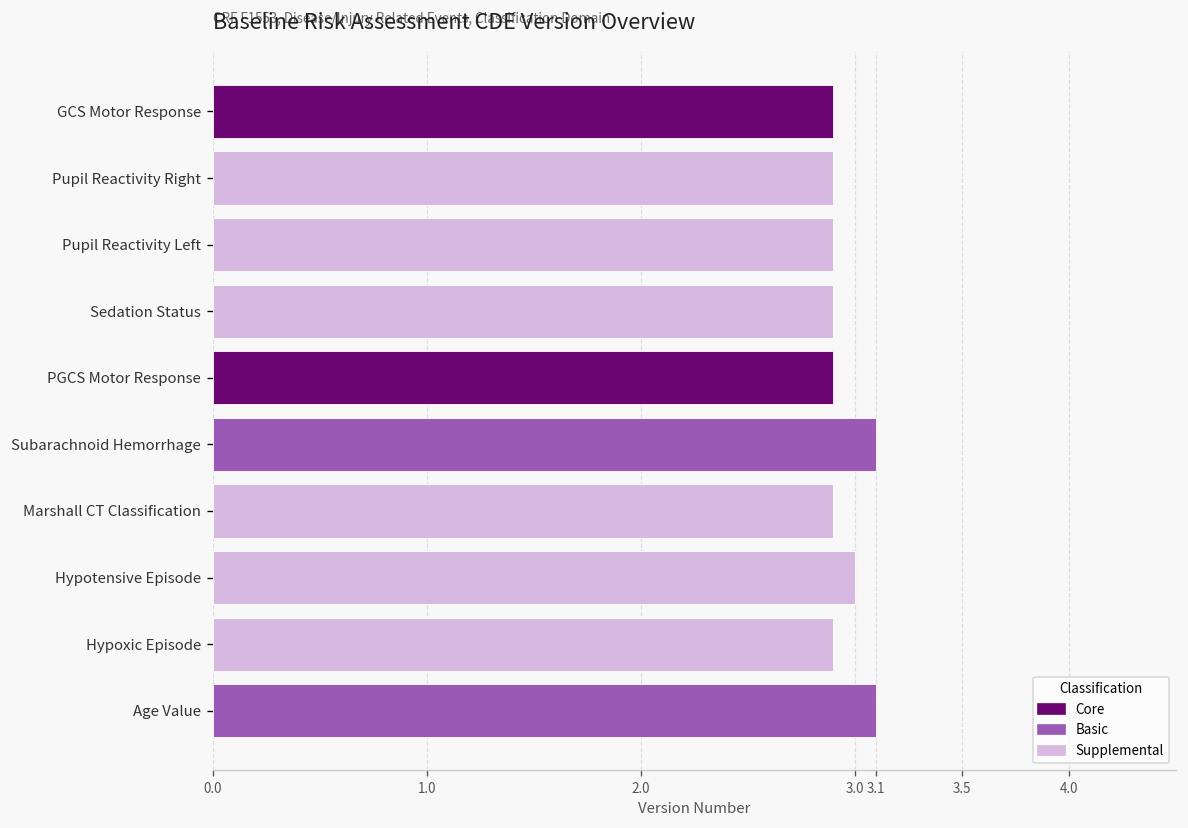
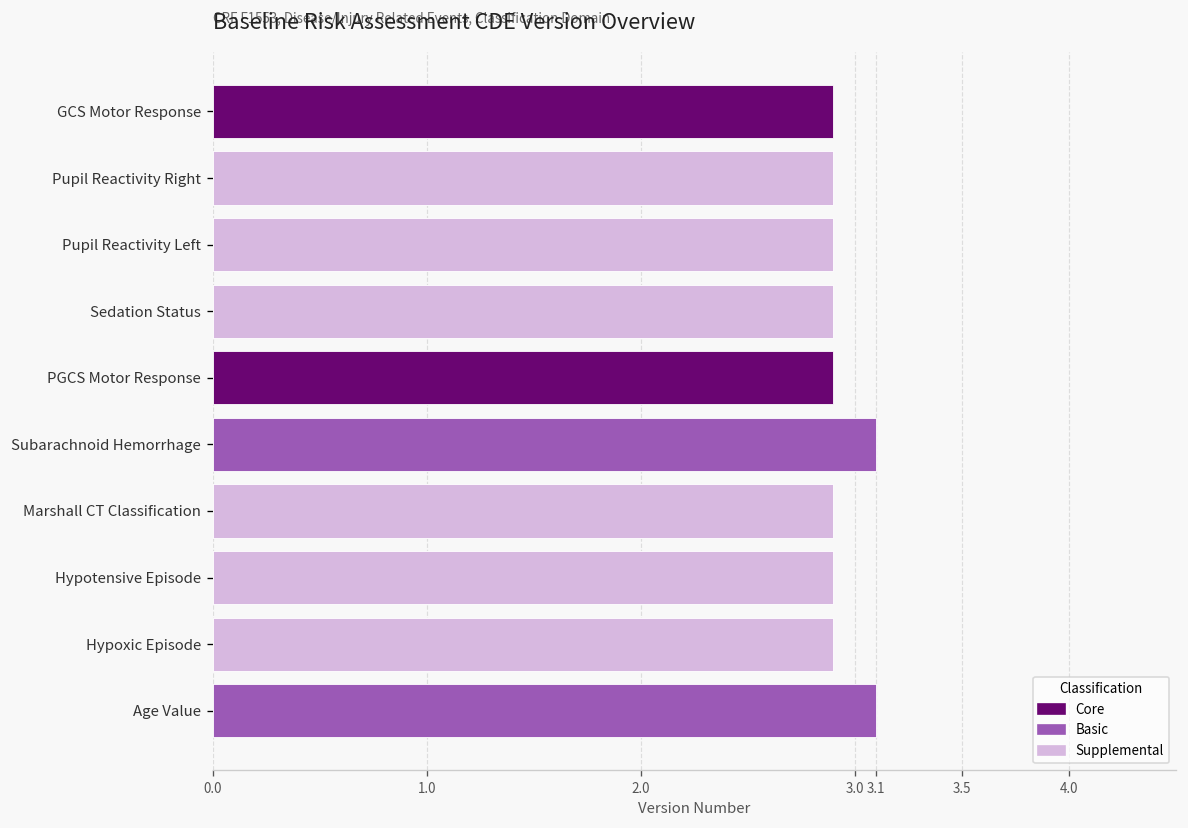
  {
    "Basic": {
      "Subarachnoid Hemorrhage": 3.1,
      "Age Value": 3.1
    },
    "Supplemental": {
      "Pupil Reactivity Right": 2.9,
      "Pupil Reactivity Left": 2.9,
      "Sedation Status": 2.9,
      "Marshall CT Classification": 2.9,
-     "Hypotensive Episode": 3.0,
+     "Hypotensive Episode": 2.9,
      "Hypoxic Episode": 2.9
    }
  }
